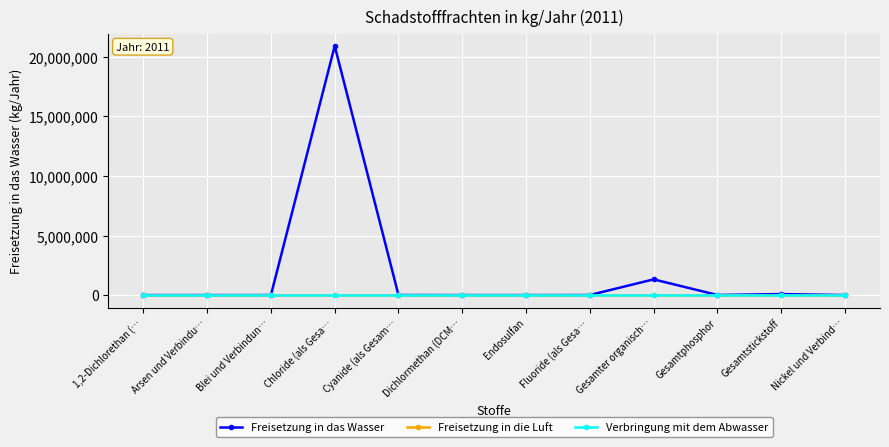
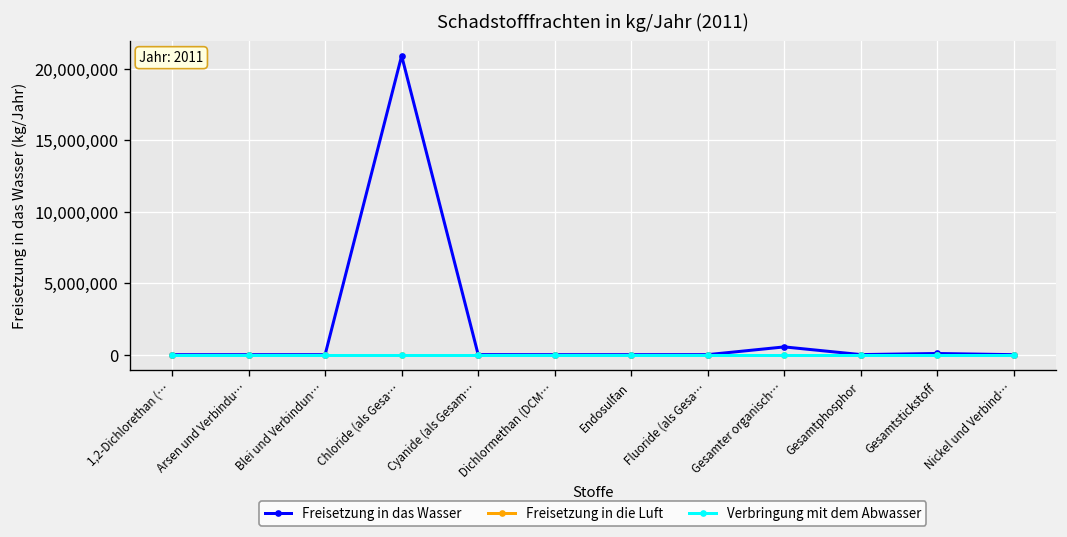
  {
    "Freisetzung in das Wasser": {
      "Chloride (als Gesa…": "20,900,000",
-     "Gesamter organisch…": "1,300,000"
+     "Gesamter organisch…": "500,000"
    },
    "Verbringung mit dem Abwasser": {
      "Chloride (als Gesa…": "0",
      "Gesamter organisch…": "0"
    }
  }
